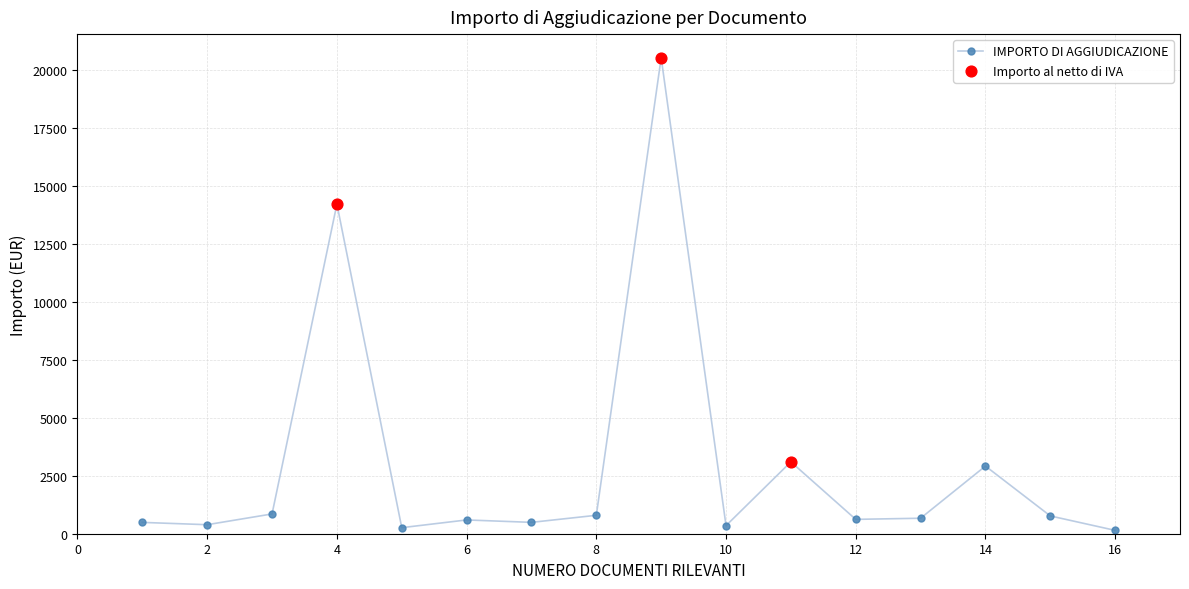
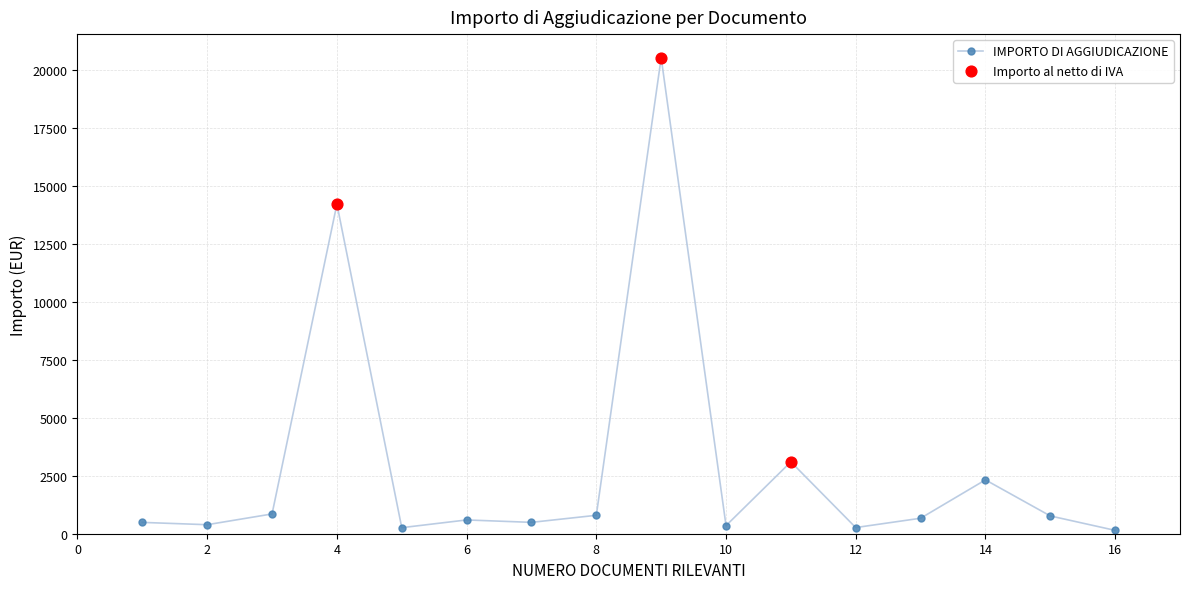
  {
    "IMPORTO DI AGGIUDICAZIONE": {
      "2": 400,
      "6": 600,
      "8": 800,
      "10": 300,
-     "12": 600,
-     "14": 2900,
+     "12": 300,
+     "14": 2300,
      "16": 100
    }
  }
